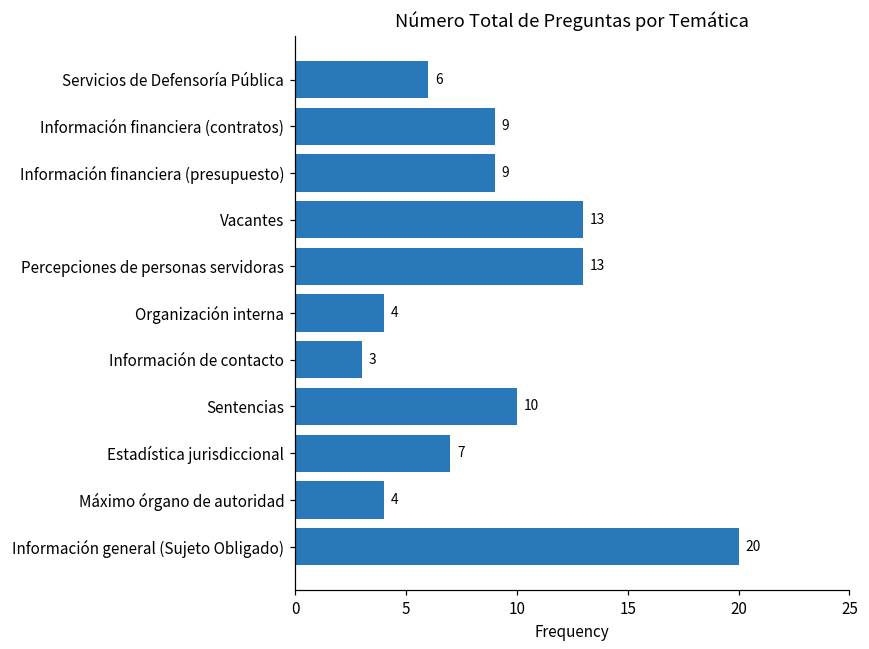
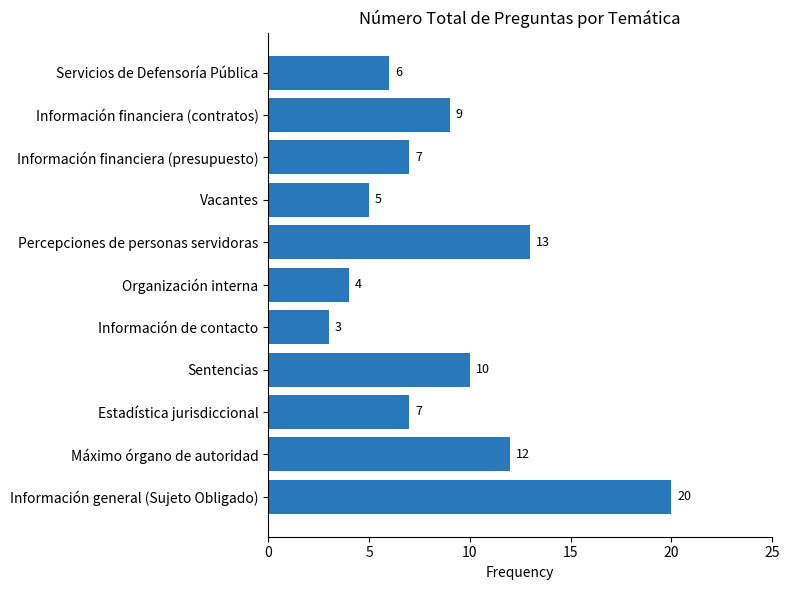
  {
    "Servicios de Defensoría Pública": 6,
    "Información financiera (contratos)": 9,
-   "Información financiera (presupuesto)": 9,
-   "Vacantes": 13,
+   "Información financiera (presupuesto)": 7,
+   "Vacantes": 5,
    "Percepciones de personas servidoras": 13,
    "Organización interna": 4,
    "Información de contacto": 3,
    "Sentencias": 10,
    "Estadística jurisdiccional": 7,
-   "Máximo órgano de autoridad": 4,
+   "Máximo órgano de autoridad": 12,
    "Información general (Sujeto Obligado)": 20
  }
